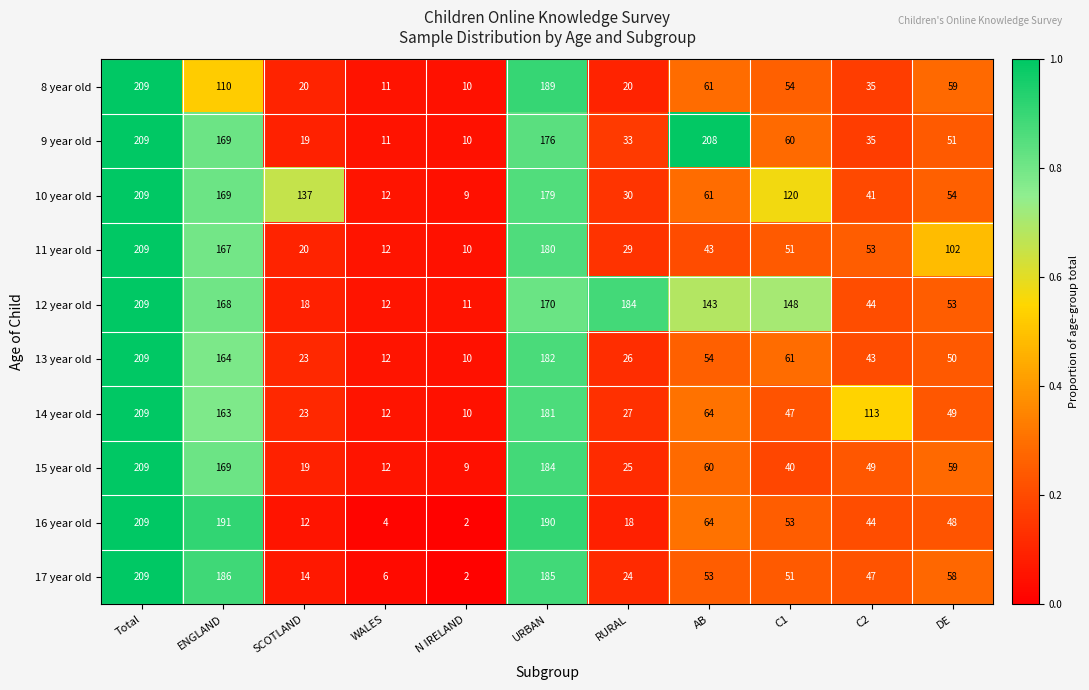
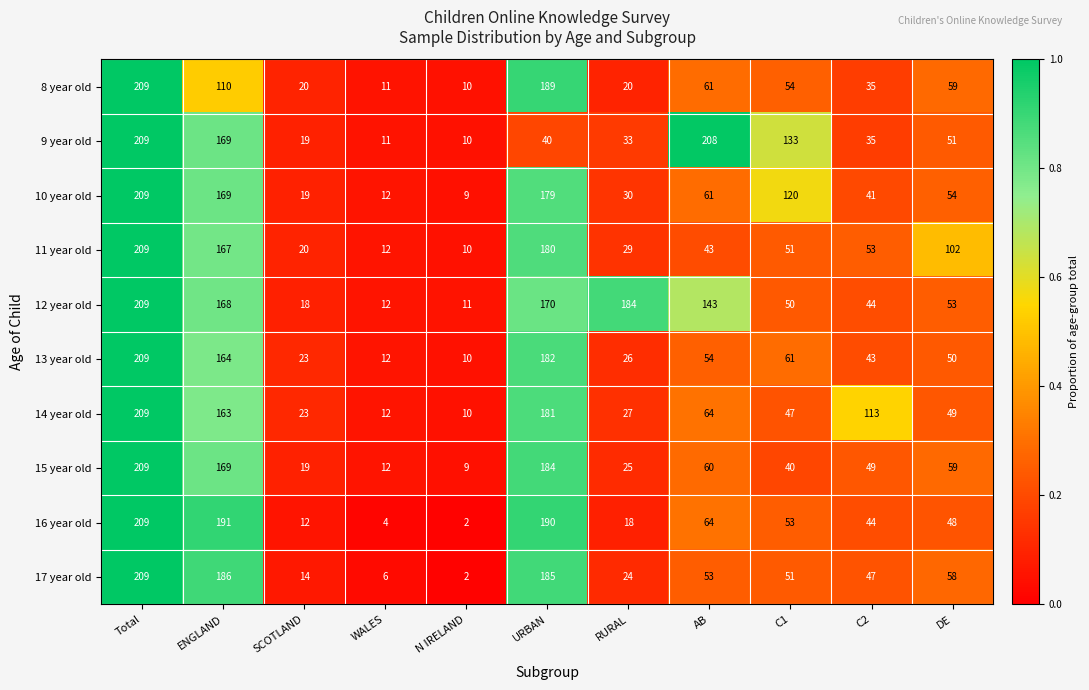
  {
    "8 year old": {
      "Total": 209,
      "ENGLAND": 110,
      "SCOTLAND": 20,
      "WALES": 11,
      "N IRELAND": 10,
      "URBAN": 189,
      "RURAL": 20,
      "AB": 61,
      "C1": 54,
      "C2": 35,
      "DE": 59
    },
    "9 year old": {
      "Total": 209,
      "ENGLAND": 169,
      "SCOTLAND": 19,
      "WALES": 11,
      "N IRELAND": 10,
-     "URBAN": 176,
+     "URBAN": 40,
      "RURAL": 33,
      "AB": 208,
-     "C1": 60,
+     "C1": 133,
      "C2": 35,
      "DE": 51
    },
    "10 year old": {
      "Total": 209,
      "ENGLAND": 169,
-     "SCOTLAND": 137,
+     "SCOTLAND": 19,
      "WALES": 12,
      "N IRELAND": 9,
      "URBAN": 179,
      "RURAL": 30,
      "AB": 61,
      "C1": 120,
      "C2": 41,
      "DE": 54
    },
    "11 year old": {
      "Total": 209,
      "ENGLAND": 167,
      "SCOTLAND": 20,
      "WALES": 12,
      "N IRELAND": 10,
      "URBAN": 180,
      "RURAL": 29,
      "AB": 43,
      "C1": 51,
      "C2": 53,
      "DE": 102
    },
    "12 year old": {
      "Total": 209,
      "ENGLAND": 168,
      "SCOTLAND": 18,
      "WALES": 12,
      "N IRELAND": 11,
      "URBAN": 170,
      "RURAL": 184,
      "AB": 143,
-     "C1": 148,
+     "C1": 50,
      "C2": 44,
      "DE": 53
    },
    "13 year old": {
      "Total": 209,
      "ENGLAND": 164,
      "SCOTLAND": 23,
      "WALES": 12,
      "N IRELAND": 10,
      "URBAN": 182,
      "RURAL": 26,
      "AB": 54,
      "C1": 61,
      "C2": 43,
      "DE": 50
    },
    "14 year old": {
      "Total": 209,
      "ENGLAND": 163,
      "SCOTLAND": 23,
      "WALES": 12,
      "N IRELAND": 10,
      "URBAN": 181,
      "RURAL": 27,
      "AB": 64,
      "C1": 47,
      "C2": 113,
      "DE": 49
    },
    "15 year old": {
      "Total": 209,
      "ENGLAND": 169,
      "SCOTLAND": 19,
      "WALES": 12,
      "N IRELAND": 9,
      "URBAN": 184,
      "RURAL": 25,
      "AB": 60,
      "C1": 40,
      "C2": 49,
      "DE": 59
    },
    "16 year old": {
      "Total": 209,
      "ENGLAND": 191,
      "SCOTLAND": 12,
      "WALES": 4,
      "N IRELAND": 2,
      "URBAN": 190,
      "RURAL": 18,
      "AB": 64,
      "C1": 53,
      "C2": 44,
      "DE": 48
    },
    "17 year old": {
      "Total": 209,
      "ENGLAND": 186,
      "SCOTLAND": 14,
      "WALES": 6,
      "N IRELAND": 2,
      "URBAN": 185,
      "RURAL": 24,
      "AB": 53,
      "C1": 51,
      "C2": 47,
      "DE": 58
    }
  }
